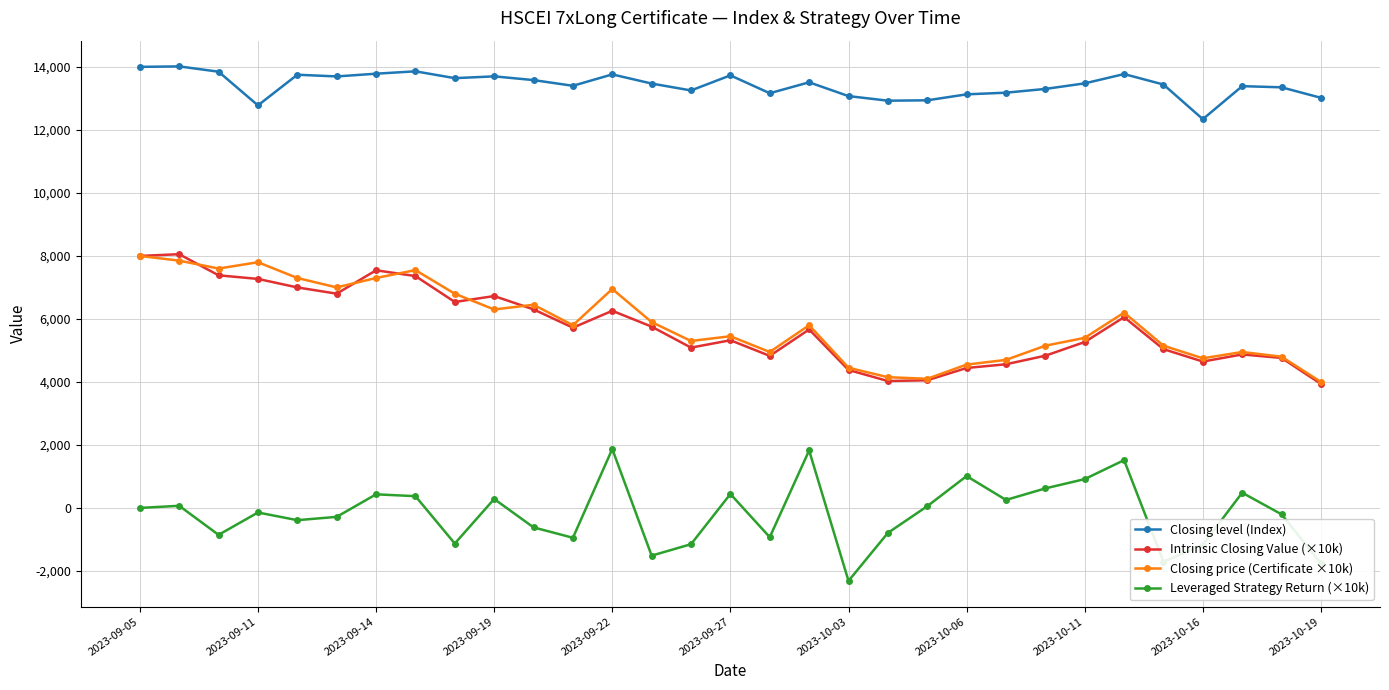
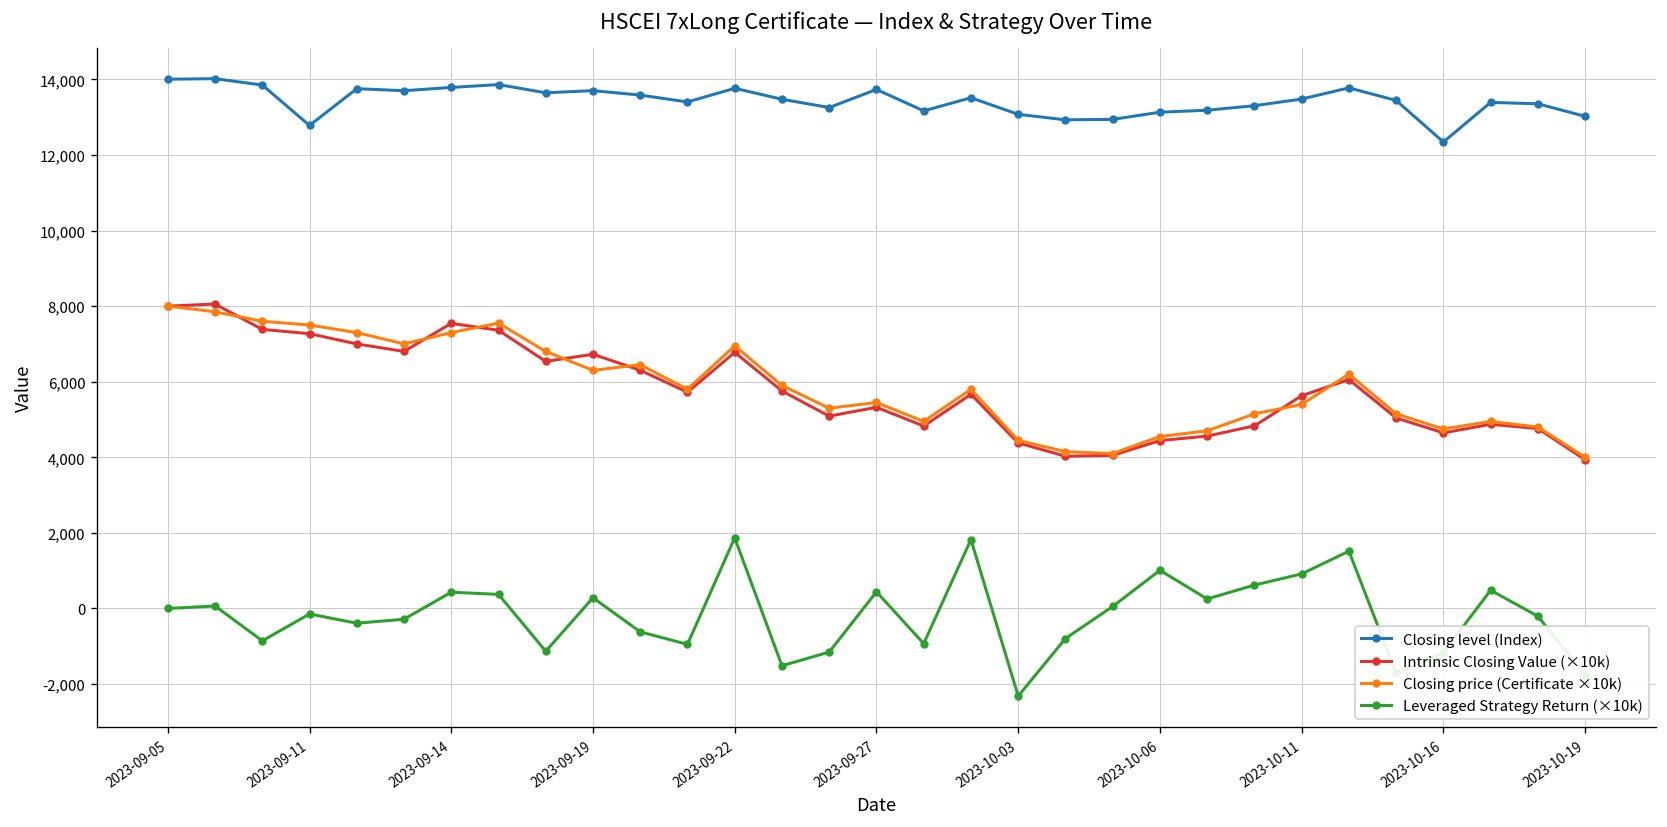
  {
    "Closing level (Index)": {
      "2023-09-05": "14,000",
      "2023-09-11": "12,800",
      "2023-09-14": "13,800",
      "2023-09-19": "13,700",
      "2023-09-22": "13,800",
      "2023-09-27": "13,700",
      "2023-10-03": "13,100",
      "2023-10-06": "13,100",
      "2023-10-11": "13,500",
      "2023-10-16": "12,300",
      "2023-10-19": "13,000"
    },
    "Intrinsic Closing Value (×10k)": {
      "2023-09-11": "7,300",
      "2023-09-14": "7,500",
      "2023-09-19": "6,700",
-     "2023-09-22": "6,300",
+     "2023-09-22": "6,800",
      "2023-09-27": "5,300",
      "2023-10-06": "4,400",
-     "2023-10-11": "5,300",
+     "2023-10-11": "5,600",
      "2023-10-16": "4,600"
    },
    "Closing price (Certificate ×10k)": {
-     "2023-09-11": "7,800",
+     "2023-09-11": "7,500",
      "2023-09-14": "7,300",
      "2023-09-19": "6,300",
      "2023-09-22": "6,900",
      "2023-09-27": "5,500",
      "2023-10-06": "4,600",
      "2023-10-11": "5,400",
      "2023-10-16": "4,800"
    },
    "Leveraged Strategy Return (×10k)": {
      "2023-09-05": "0",
      "2023-09-11": "-100",
      "2023-09-14": "400",
      "2023-09-19": "300",
      "2023-09-22": "1,900",
      "2023-09-27": "400",
      "2023-10-03": "-2,300",
      "2023-10-06": "1,000",
      "2023-10-11": "900"
    }
  }
